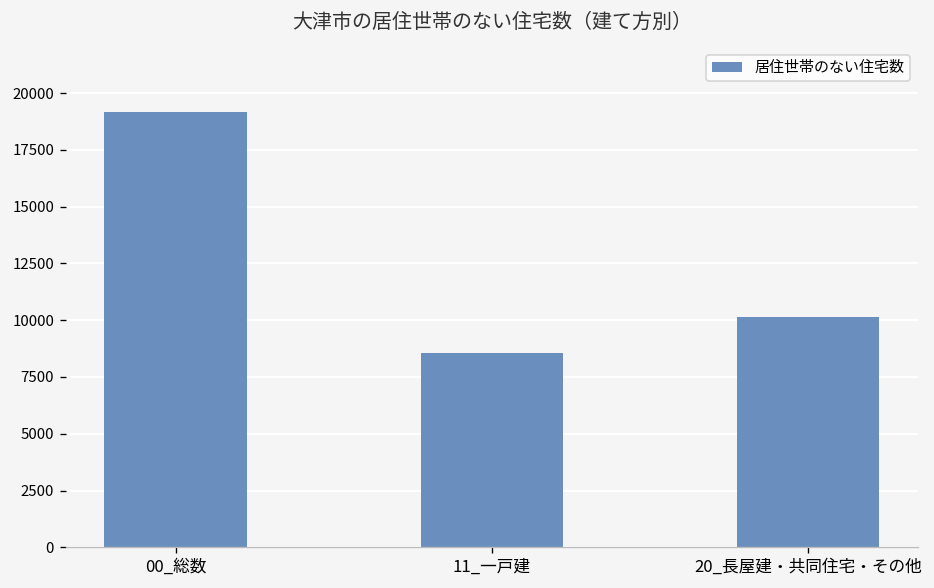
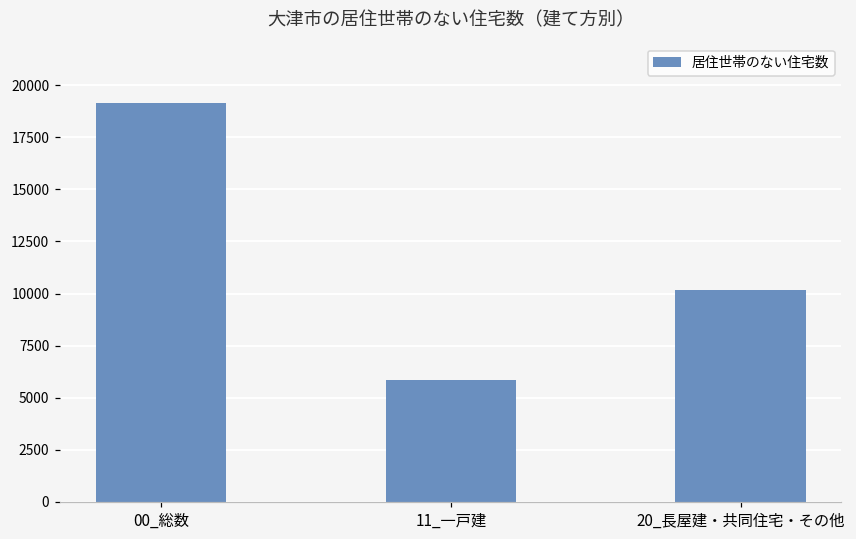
  {
    "00_総数": 19200,
-   "11_一戸建": 8500,
+   "11_一戸建": 5900,
    "20_長屋建・共同住宅・その他": 10200
  }
